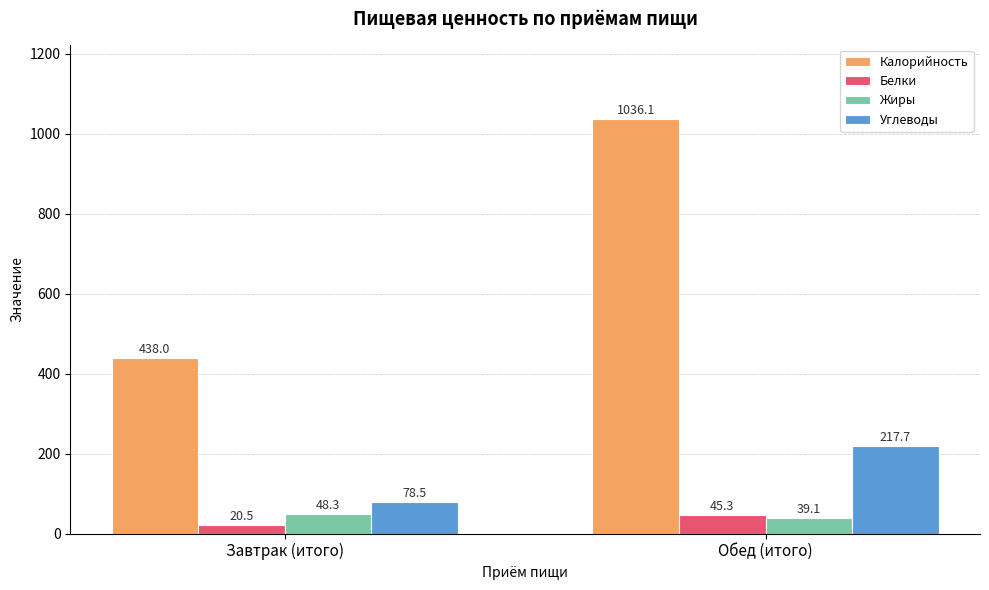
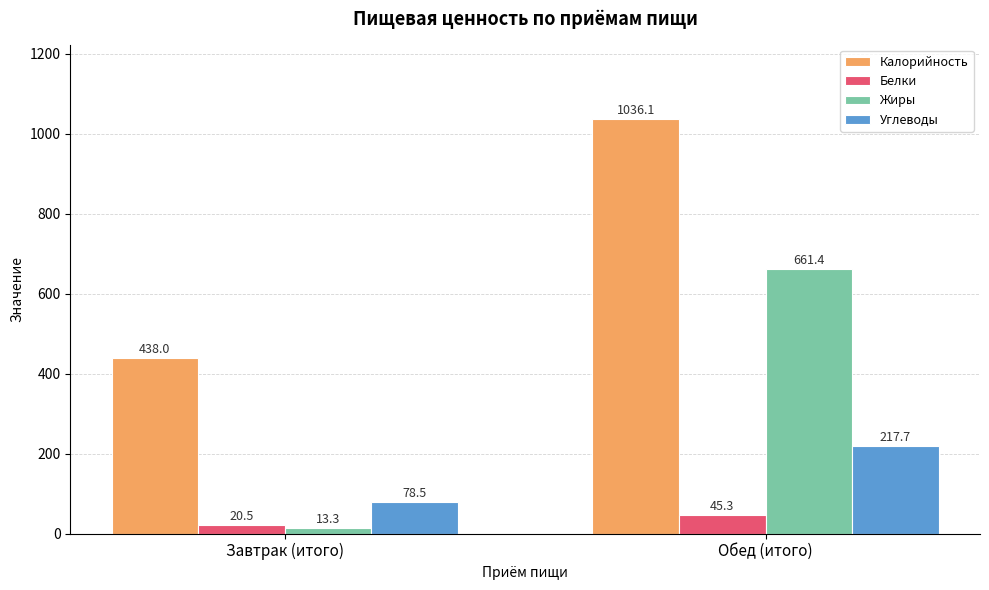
  {
    "Калорийность": {
      "Завтрак (итого)": 438.0,
      "Обед (итого)": 1036.1
    },
    "Белки": {
      "Завтрак (итого)": 20.5,
      "Обед (итого)": 45.3
    },
    "Жиры": {
-     "Завтрак (итого)": 48.3,
-     "Обед (итого)": 39.1
+     "Завтрак (итого)": 13.3,
+     "Обед (итого)": 661.4
    },
    "Углеводы": {
      "Завтрак (итого)": 78.5,
      "Обед (итого)": 217.7
    }
  }
